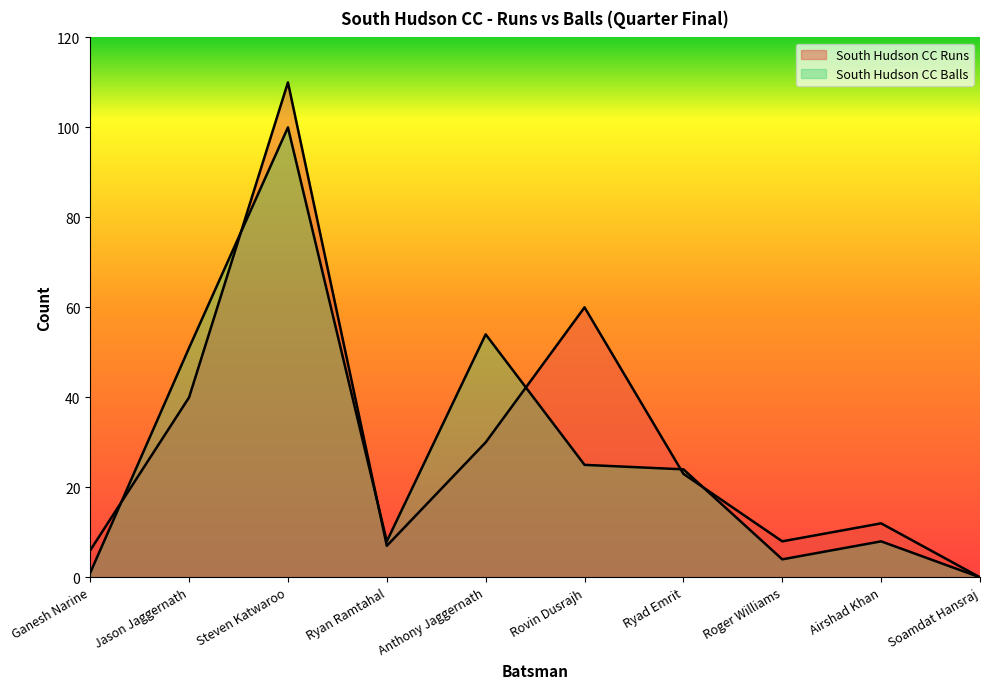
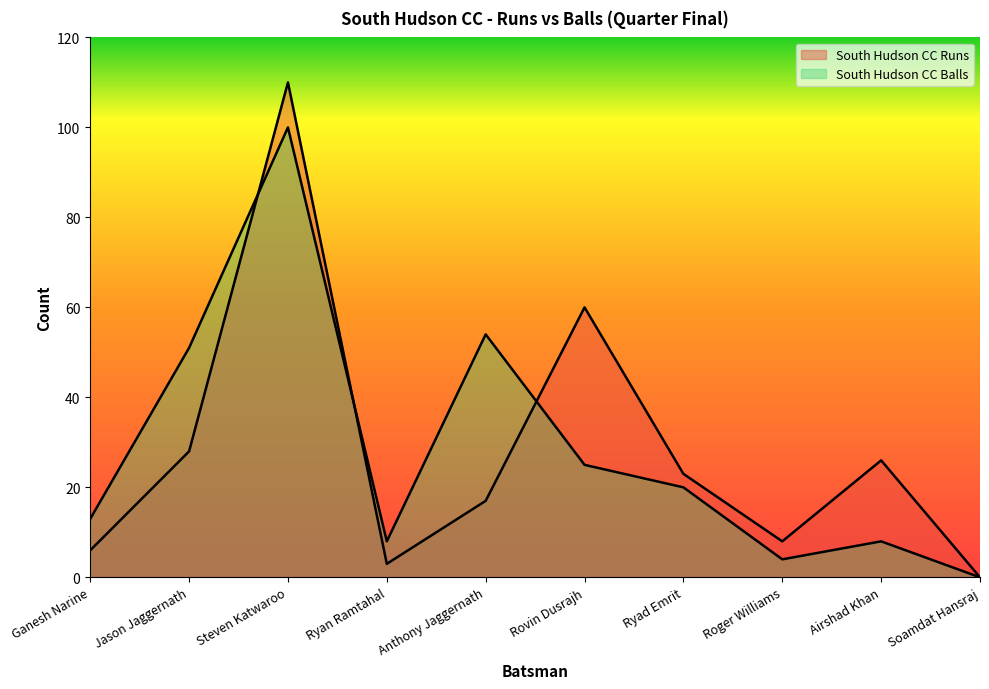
  {
    "South Hudson CC Runs": {
      "Ganesh Narine": 6,
-     "Jason Jaggernath": 40,
+     "Jason Jaggernath": 28,
      "Steven Katwaroo": 110,
-     "Ryan Ramtahal": 7,
-     "Anthony Jaggernath": 30,
+     "Ryan Ramtahal": 3,
+     "Anthony Jaggernath": 17,
      "Rovin Dusrajh": 60,
      "Ryad Emrit": 23,
      "Roger Williams": 8,
-     "Airshad Khan": 12
+     "Airshad Khan": 26
    },
    "South Hudson CC Balls": {
-     "Ganesh Narine": 1,
+     "Ganesh Narine": 13,
      "Jason Jaggernath": 51,
      "Steven Katwaroo": 100,
      "Ryan Ramtahal": 8,
      "Anthony Jaggernath": 54,
      "Rovin Dusrajh": 25,
-     "Ryad Emrit": 24,
+     "Ryad Emrit": 20,
      "Roger Williams": 4,
      "Airshad Khan": 8
    }
  }
